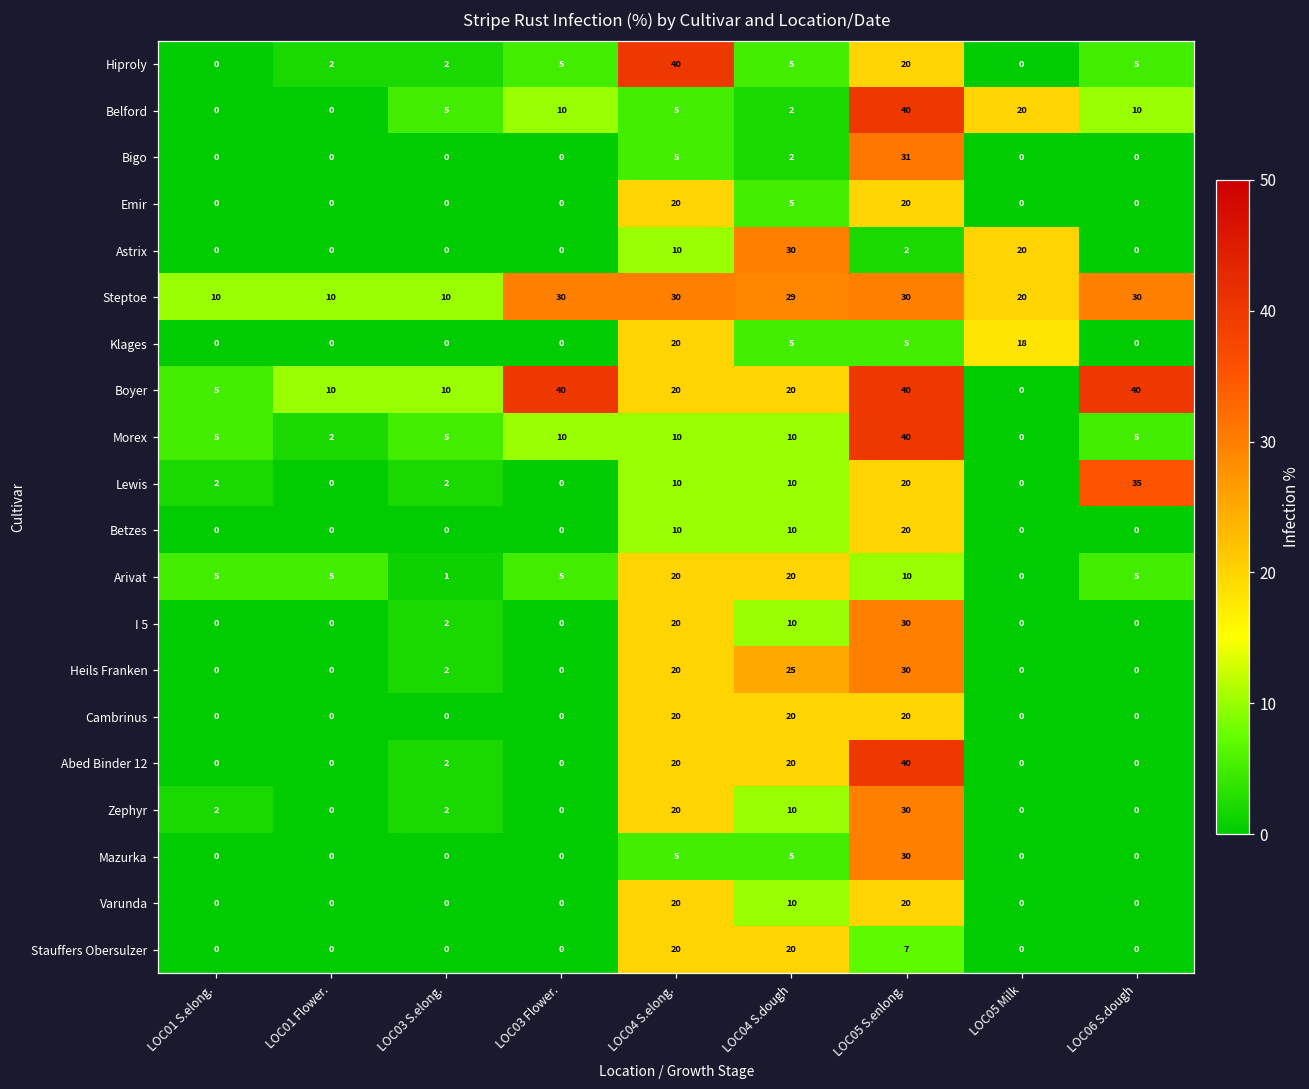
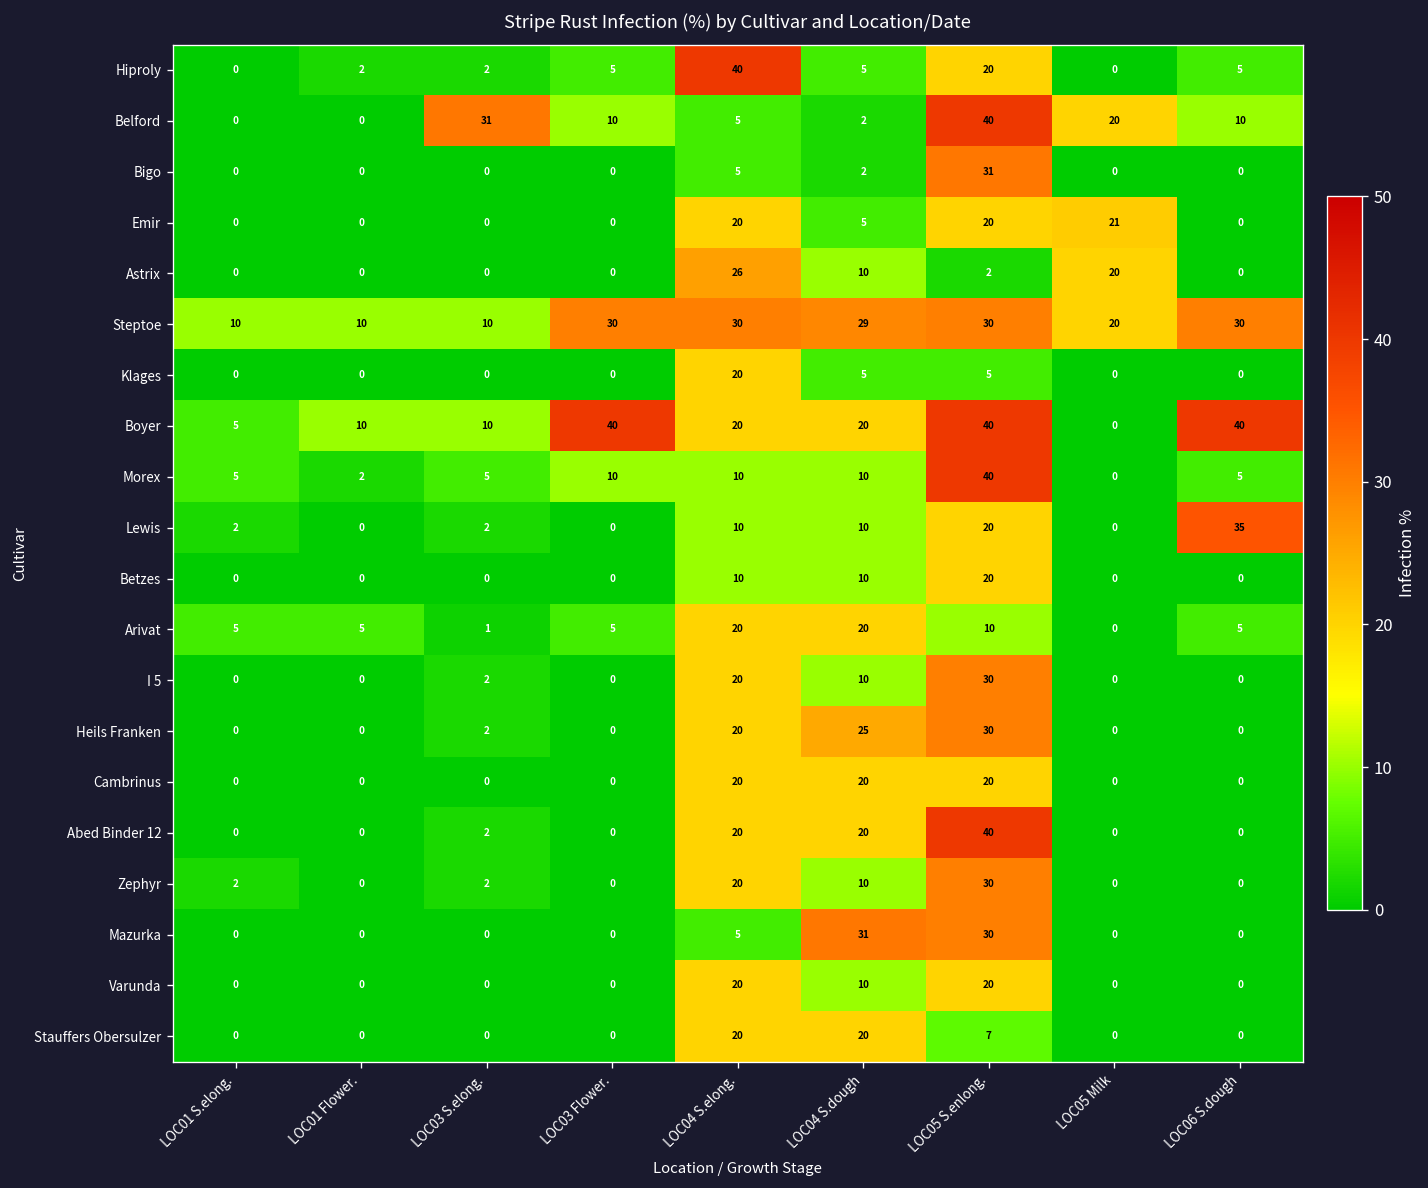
  {
    "Hiproly": {
      "LOC01 S.elong.": 0,
      "LOC01 Flower.": 2,
      "LOC03 S.elong.": 2,
      "LOC03 Flower.": 5,
      "LOC04 S.elong.": 40,
      "LOC04 S.dough": 5,
      "LOC05 S.enlong.": 20,
      "LOC05 Milk": 0,
      "LOC06 S.dough": 5
    },
    "Belford": {
      "LOC01 S.elong.": 0,
      "LOC01 Flower.": 0,
-     "LOC03 S.elong.": 5,
+     "LOC03 S.elong.": 31,
      "LOC03 Flower.": 10,
      "LOC04 S.elong.": 5,
      "LOC04 S.dough": 2,
      "LOC05 S.enlong.": 40,
      "LOC05 Milk": 20,
      "LOC06 S.dough": 10
    },
    "Bigo": {
      "LOC01 S.elong.": 0,
      "LOC01 Flower.": 0,
      "LOC03 S.elong.": 0,
      "LOC03 Flower.": 0,
      "LOC04 S.elong.": 5,
      "LOC04 S.dough": 2,
      "LOC05 S.enlong.": 31,
      "LOC05 Milk": 0,
      "LOC06 S.dough": 0
    },
    "Emir": {
      "LOC01 S.elong.": 0,
      "LOC01 Flower.": 0,
      "LOC03 S.elong.": 0,
      "LOC03 Flower.": 0,
      "LOC04 S.elong.": 20,
      "LOC04 S.dough": 5,
      "LOC05 S.enlong.": 20,
-     "LOC05 Milk": 0,
+     "LOC05 Milk": 21,
      "LOC06 S.dough": 0
    },
    "Astrix": {
      "LOC01 S.elong.": 0,
      "LOC01 Flower.": 0,
      "LOC03 S.elong.": 0,
      "LOC03 Flower.": 0,
-     "LOC04 S.elong.": 10,
-     "LOC04 S.dough": 30,
+     "LOC04 S.elong.": 26,
+     "LOC04 S.dough": 10,
      "LOC05 S.enlong.": 2,
      "LOC05 Milk": 20,
      "LOC06 S.dough": 0
    },
    "Steptoe": {
      "LOC01 S.elong.": 10,
      "LOC01 Flower.": 10,
      "LOC03 S.elong.": 10,
      "LOC03 Flower.": 30,
      "LOC04 S.elong.": 30,
      "LOC04 S.dough": 29,
      "LOC05 S.enlong.": 30,
      "LOC05 Milk": 20,
      "LOC06 S.dough": 30
    },
    "Klages": {
      "LOC01 S.elong.": 0,
      "LOC01 Flower.": 0,
      "LOC03 S.elong.": 0,
      "LOC03 Flower.": 0,
      "LOC04 S.elong.": 20,
      "LOC04 S.dough": 5,
      "LOC05 S.enlong.": 5,
-     "LOC05 Milk": 18,
+     "LOC05 Milk": 0,
      "LOC06 S.dough": 0
    },
    "Boyer": {
      "LOC01 S.elong.": 5,
      "LOC01 Flower.": 10,
      "LOC03 S.elong.": 10,
      "LOC03 Flower.": 40,
      "LOC04 S.elong.": 20,
      "LOC04 S.dough": 20,
      "LOC05 S.enlong.": 40,
      "LOC05 Milk": 0,
      "LOC06 S.dough": 40
    },
    "Morex": {
      "LOC01 S.elong.": 5,
      "LOC01 Flower.": 2,
      "LOC03 S.elong.": 5,
      "LOC03 Flower.": 10,
      "LOC04 S.elong.": 10,
      "LOC04 S.dough": 10,
      "LOC05 S.enlong.": 40,
      "LOC05 Milk": 0,
      "LOC06 S.dough": 5
    },
    "Lewis": {
      "LOC01 S.elong.": 2,
      "LOC01 Flower.": 0,
      "LOC03 S.elong.": 2,
      "LOC03 Flower.": 0,
      "LOC04 S.elong.": 10,
      "LOC04 S.dough": 10,
      "LOC05 S.enlong.": 20,
      "LOC05 Milk": 0,
      "LOC06 S.dough": 35
    },
    "Betzes": {
      "LOC01 S.elong.": 0,
      "LOC01 Flower.": 0,
      "LOC03 S.elong.": 0,
      "LOC03 Flower.": 0,
      "LOC04 S.elong.": 10,
      "LOC04 S.dough": 10,
      "LOC05 S.enlong.": 20,
      "LOC05 Milk": 0,
      "LOC06 S.dough": 0
    },
    "Arivat": {
      "LOC01 S.elong.": 5,
      "LOC01 Flower.": 5,
      "LOC03 S.elong.": 1,
      "LOC03 Flower.": 5,
      "LOC04 S.elong.": 20,
      "LOC04 S.dough": 20,
      "LOC05 S.enlong.": 10,
      "LOC05 Milk": 0,
      "LOC06 S.dough": 5
    },
    "I 5": {
      "LOC01 S.elong.": 0,
      "LOC01 Flower.": 0,
      "LOC03 S.elong.": 2,
      "LOC03 Flower.": 0,
      "LOC04 S.elong.": 20,
      "LOC04 S.dough": 10,
      "LOC05 S.enlong.": 30,
      "LOC05 Milk": 0,
      "LOC06 S.dough": 0
    },
    "Heils Franken": {
      "LOC01 S.elong.": 0,
      "LOC01 Flower.": 0,
      "LOC03 S.elong.": 2,
      "LOC03 Flower.": 0,
      "LOC04 S.elong.": 20,
      "LOC04 S.dough": 25,
      "LOC05 S.enlong.": 30,
      "LOC05 Milk": 0,
      "LOC06 S.dough": 0
    },
    "Cambrinus": {
      "LOC01 S.elong.": 0,
      "LOC01 Flower.": 0,
      "LOC03 S.elong.": 0,
      "LOC03 Flower.": 0,
      "LOC04 S.elong.": 20,
      "LOC04 S.dough": 20,
      "LOC05 S.enlong.": 20,
      "LOC05 Milk": 0,
      "LOC06 S.dough": 0
    },
    "Abed Binder 12": {
      "LOC01 S.elong.": 0,
      "LOC01 Flower.": 0,
      "LOC03 S.elong.": 2,
      "LOC03 Flower.": 0,
      "LOC04 S.elong.": 20,
      "LOC04 S.dough": 20,
      "LOC05 S.enlong.": 40,
      "LOC05 Milk": 0,
      "LOC06 S.dough": 0
    },
    "Zephyr": {
      "LOC01 S.elong.": 2,
      "LOC01 Flower.": 0,
      "LOC03 S.elong.": 2,
      "LOC03 Flower.": 0,
      "LOC04 S.elong.": 20,
      "LOC04 S.dough": 10,
      "LOC05 S.enlong.": 30,
      "LOC05 Milk": 0,
      "LOC06 S.dough": 0
    },
    "Mazurka": {
      "LOC01 S.elong.": 0,
      "LOC01 Flower.": 0,
      "LOC03 S.elong.": 0,
      "LOC03 Flower.": 0,
      "LOC04 S.elong.": 5,
-     "LOC04 S.dough": 5,
+     "LOC04 S.dough": 31,
      "LOC05 S.enlong.": 30,
      "LOC05 Milk": 0,
      "LOC06 S.dough": 0
    },
    "Varunda": {
      "LOC01 S.elong.": 0,
      "LOC01 Flower.": 0,
      "LOC03 S.elong.": 0,
      "LOC03 Flower.": 0,
      "LOC04 S.elong.": 20,
      "LOC04 S.dough": 10,
      "LOC05 S.enlong.": 20,
      "LOC05 Milk": 0,
      "LOC06 S.dough": 0
    },
    "Stauffers Obersulzer": {
      "LOC01 S.elong.": 0,
      "LOC01 Flower.": 0,
      "LOC03 S.elong.": 0,
      "LOC03 Flower.": 0,
      "LOC04 S.elong.": 20,
      "LOC04 S.dough": 20,
      "LOC05 S.enlong.": 7,
      "LOC05 Milk": 0,
      "LOC06 S.dough": 0
    }
  }
